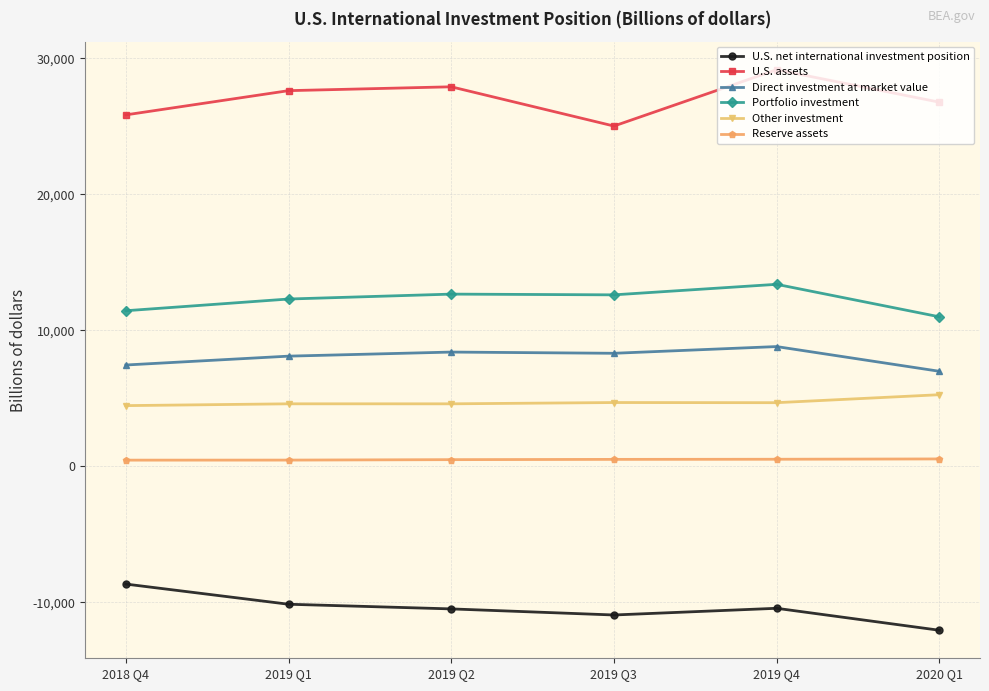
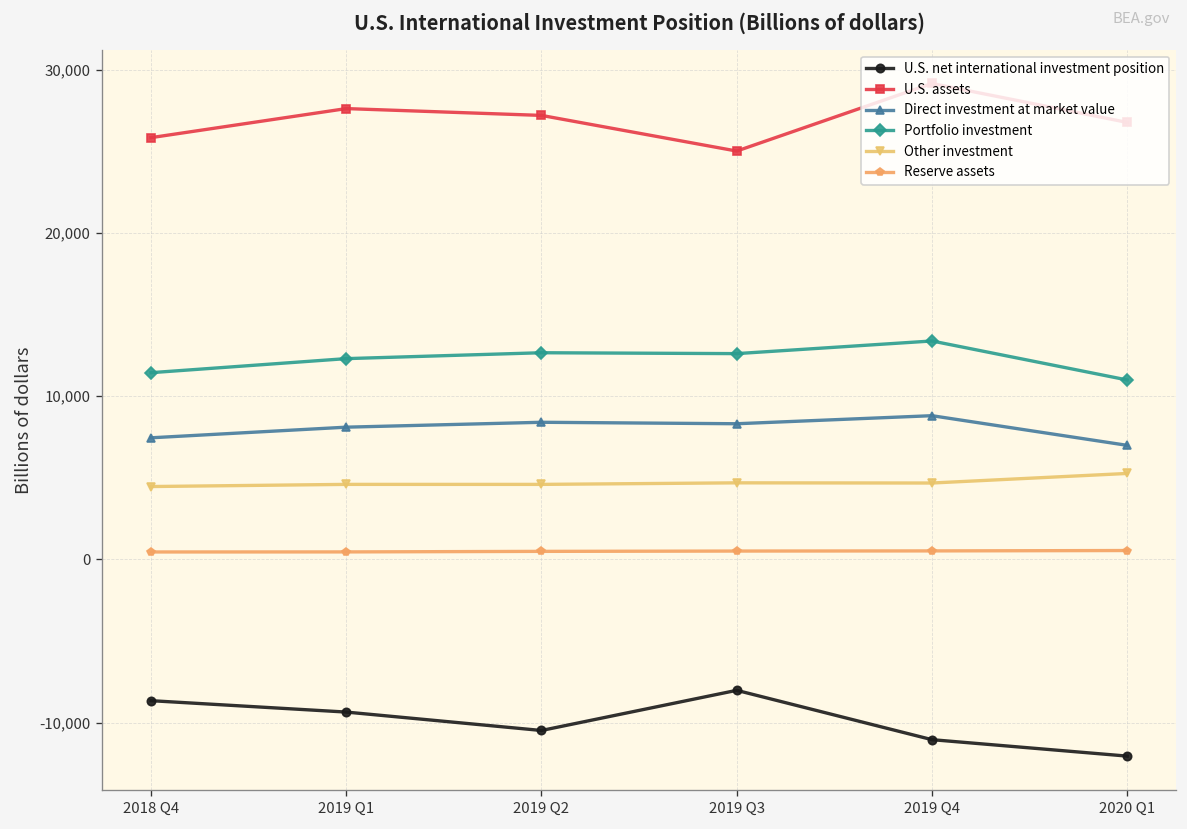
  {
    "U.S. net international investment position": {
      "2018 Q4": "-8,700",
-     "2019 Q1": "-10,100",
+     "2019 Q1": "-9,400",
      "2019 Q2": "-10,500",
-     "2019 Q3": "-10,900",
-     "2019 Q4": "-10,400",
+     "2019 Q3": "-8,000",
+     "2019 Q4": "-11,100",
      "2020 Q1": "-12,100"
    },
    "U.S. assets": {
      "2018 Q4": "25,800",
      "2019 Q1": "27,600",
-     "2019 Q2": "27,900",
+     "2019 Q2": "27,200",
      "2019 Q3": "25,000"
    }
  }
